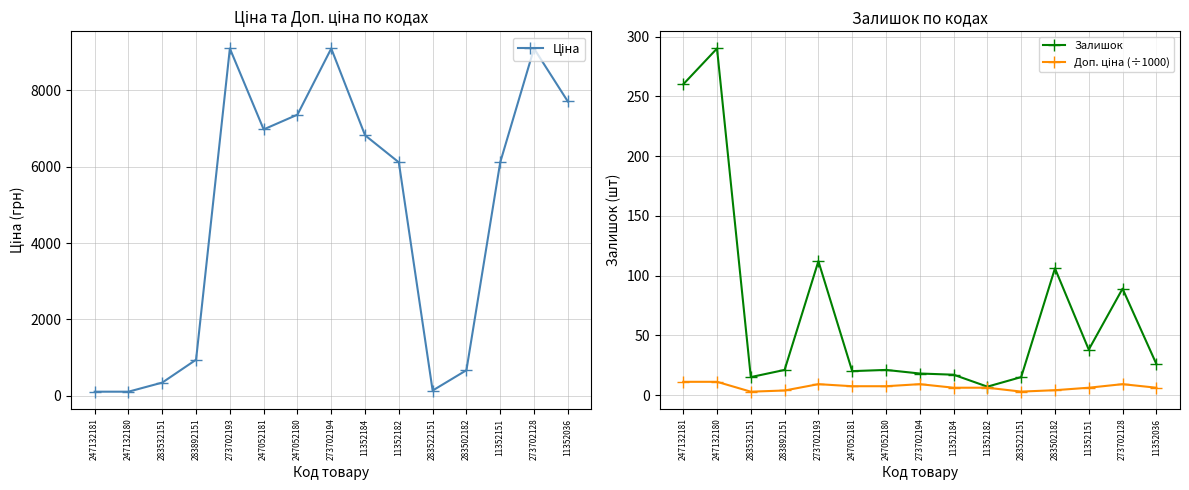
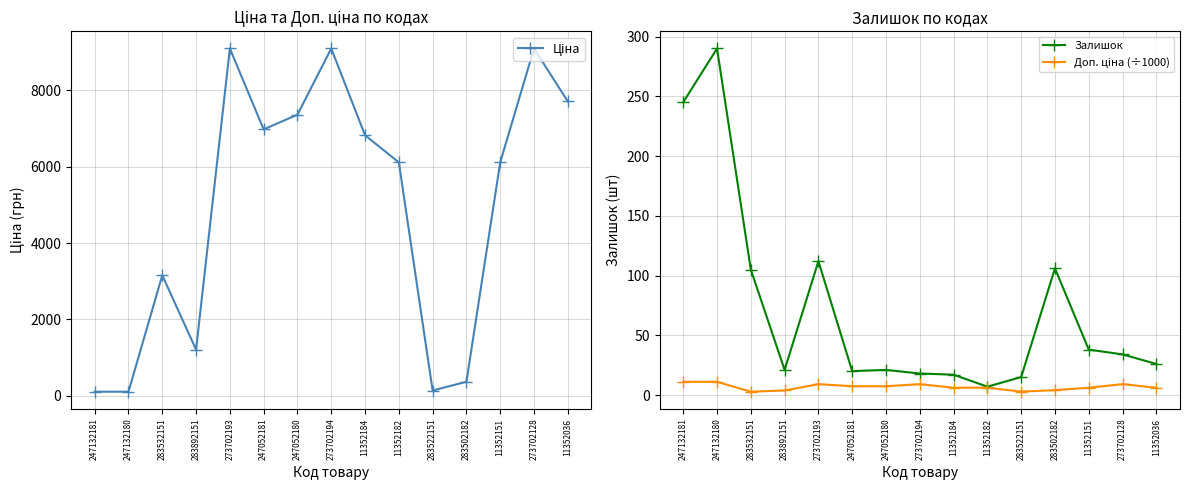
  {
    "Ціна та Доп. ціна по кодах": {
      "247132181": 100,
      "247132180": 100,
-     "283532151": 300,
-     "283892151": 900,
+     "283532151": 3200,
+     "283892151": 1200,
      "273702193": 9100,
      "247052181": 7000,
      "247052180": 7400,
      "273702194": 9100,
      "11352184": 6800,
      "11352182": 6100,
      "283522151": 100,
-     "283502182": 700,
+     "283502182": 400,
      "11352151": 6100,
      "11352036": 7700
    },
    "Залишок по кодах": {
      "Залишок": {
-       "247132181": 260,
+       "247132181": 245,
        "247132180": 290,
-       "283532151": 15,
+       "283532151": 105,
        "283892151": 21,
        "273702193": 112,
        "247052181": 20,
        "247052180": 21,
        "273702194": 18,
        "11352184": 17,
        "283522151": 15,
        "283502182": 106,
        "11352151": 38,
-       "273702128": 89,
+       "273702128": 34,
        "11352036": 26
      },
      "Доп. ціна (÷1000)": {
        "247132181": 11,
        "247132180": 11,
        "283532151": 3,
        "283892151": 4,
        "273702193": 9,
        "247052181": 7,
        "247052180": 7,
        "273702194": 9,
        "11352184": 6,
        "283522151": 3,
        "283502182": 4,
        "11352151": 6,
        "273702128": 9,
        "11352036": 6
      }
    }
  }
